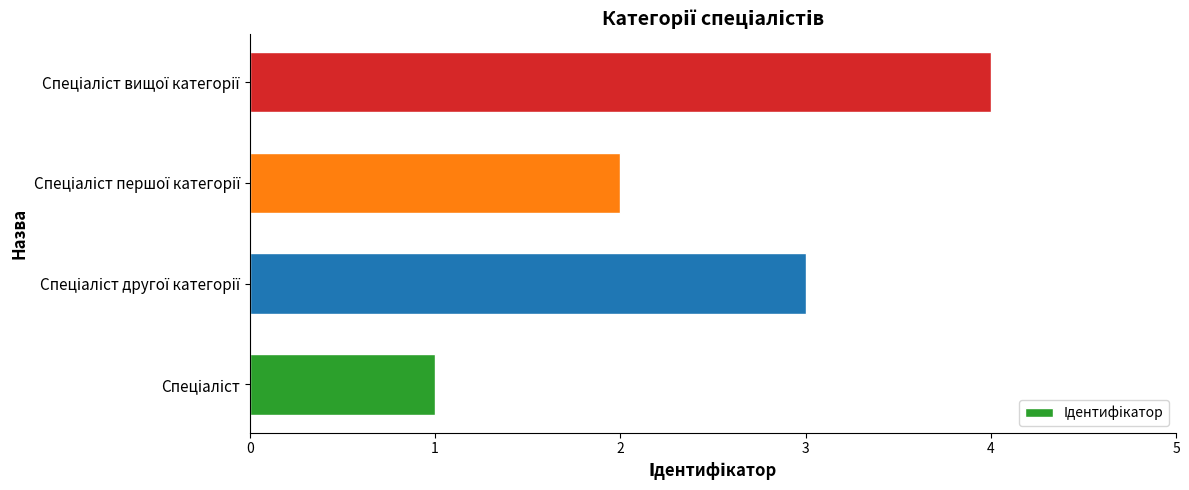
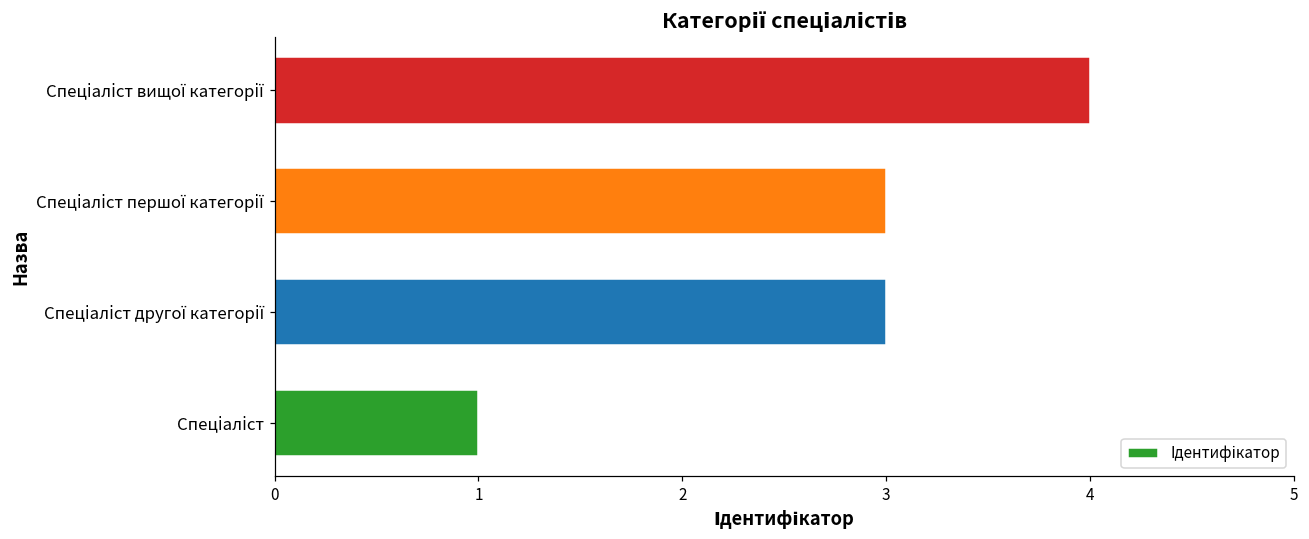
  {
    "Спеціаліст вищої категорії": 4,
-   "Спеціаліст першої категорії": 2,
+   "Спеціаліст першої категорії": 3,
    "Спеціаліст другої категорії": 3,
    "Спеціаліст": 1
  }
